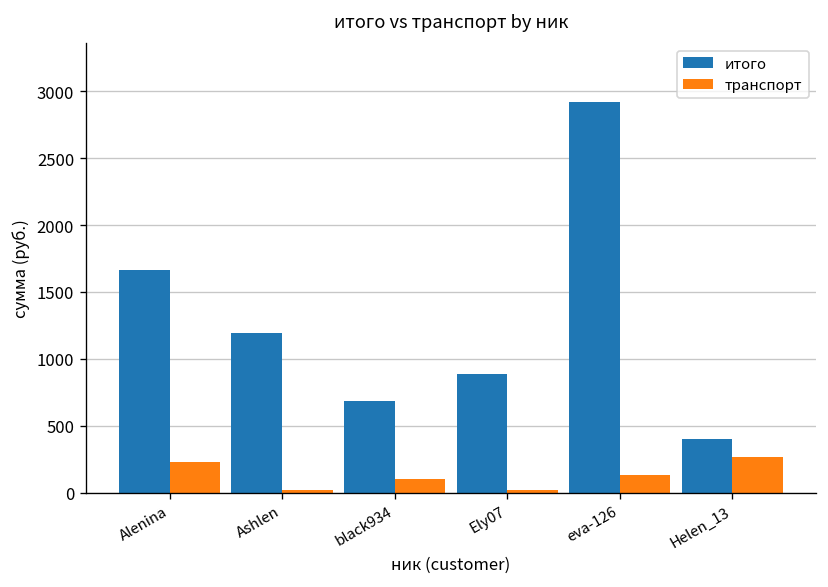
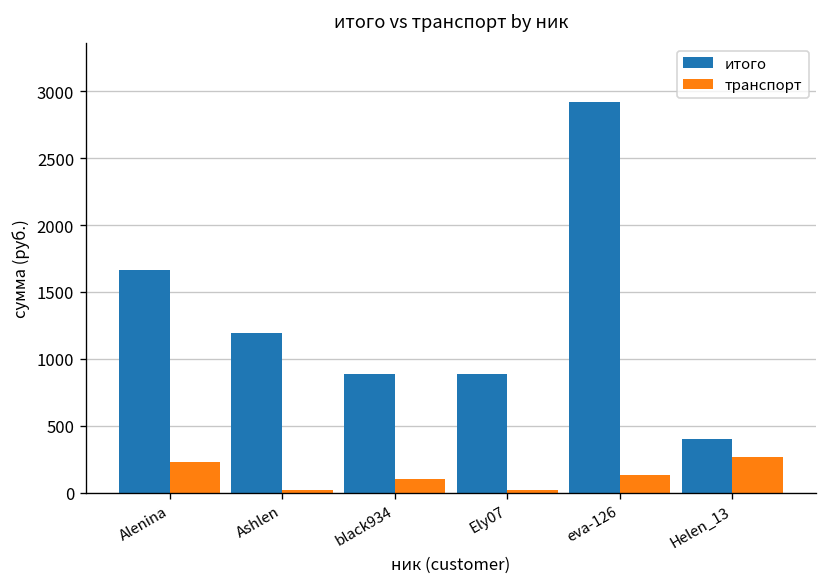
  {
    "итого": {
      "Alenina": 1670,
      "Ashlen": 1190,
-     "black934": 680,
+     "black934": 890,
      "Ely07": 890,
      "eva-126": 2920,
      "Helen_13": 400
    },
    "транспорт": {
      "Alenina": 230,
      "black934": 110,
      "eva-126": 140,
      "Helen_13": 260
    }
  }
